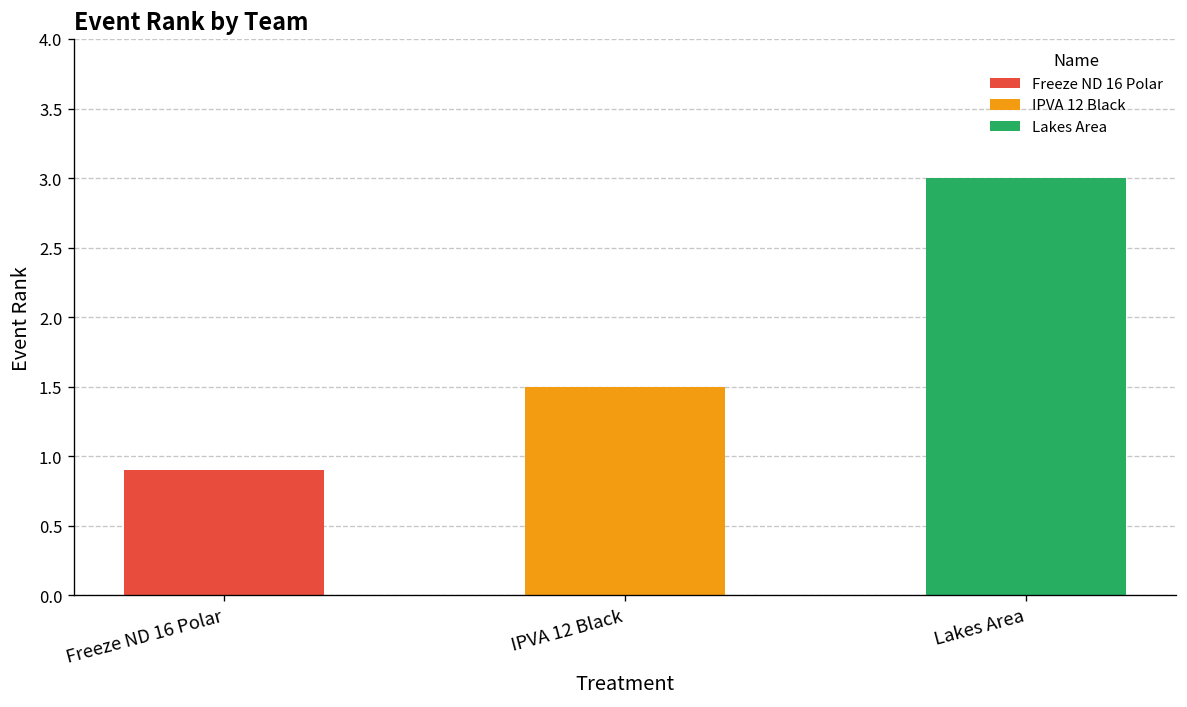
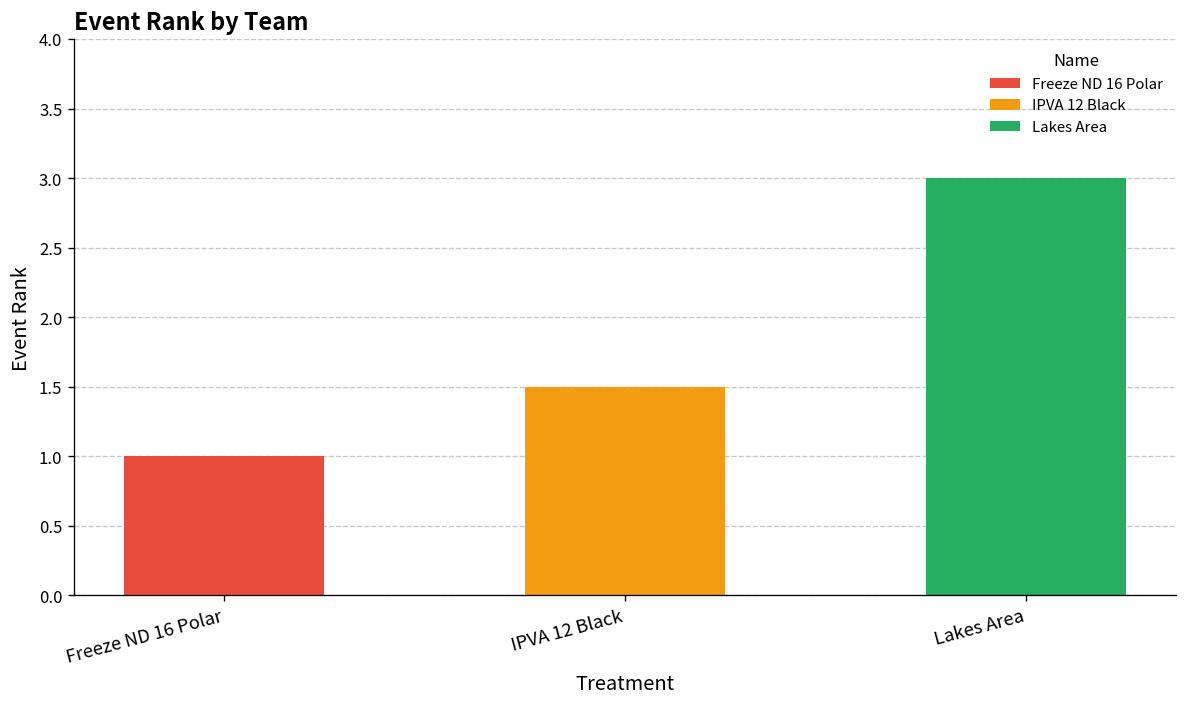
  {
-   "Freeze ND 16 Polar": 0.9,
+   "Freeze ND 16 Polar": 1.0,
    "IPVA 12 Black": 1.5,
    "Lakes Area": 3.0
  }
